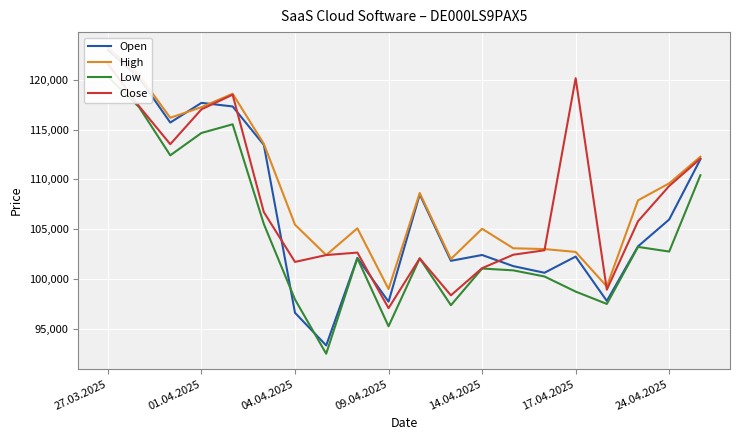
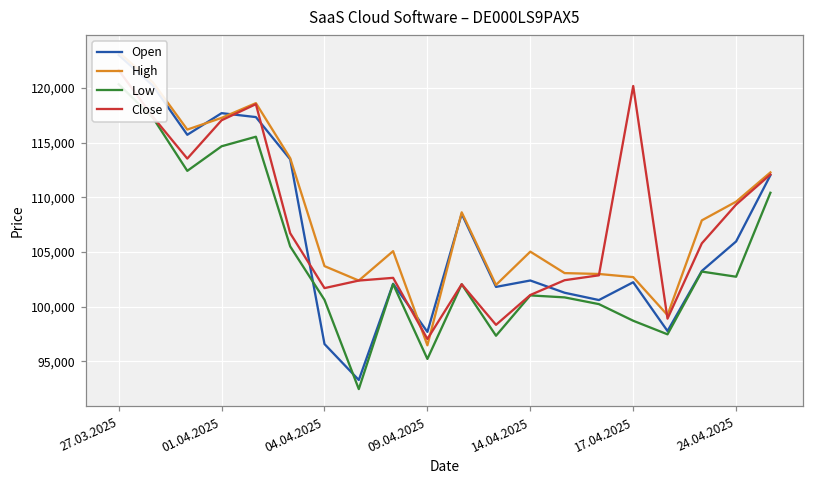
  {
    "Open": {
      "01.04.2025": "118,000",
      "04.04.2025": "97,000",
      "09.04.2025": "98,000",
      "14.04.2025": "102,000",
      "17.04.2025": "102,000",
      "24.04.2025": "106,000"
    },
    "High": {
-     "04.04.2025": "105,000",
-     "09.04.2025": "99,000",
+     "04.04.2025": "104,000",
+     "09.04.2025": "96,000",
      "14.04.2025": "105,000",
      "17.04.2025": "103,000",
      "24.04.2025": "110,000"
    },
    "Low": {
      "01.04.2025": "115,000",
-     "04.04.2025": "98,000",
+     "04.04.2025": "101,000",
      "09.04.2025": "95,000",
      "17.04.2025": "99,000",
      "24.04.2025": "103,000"
    },
    "Close": {
      "04.04.2025": "102,000",
      "09.04.2025": "97,000",
      "17.04.2025": "120,000",
      "24.04.2025": "109,000"
    }
  }
